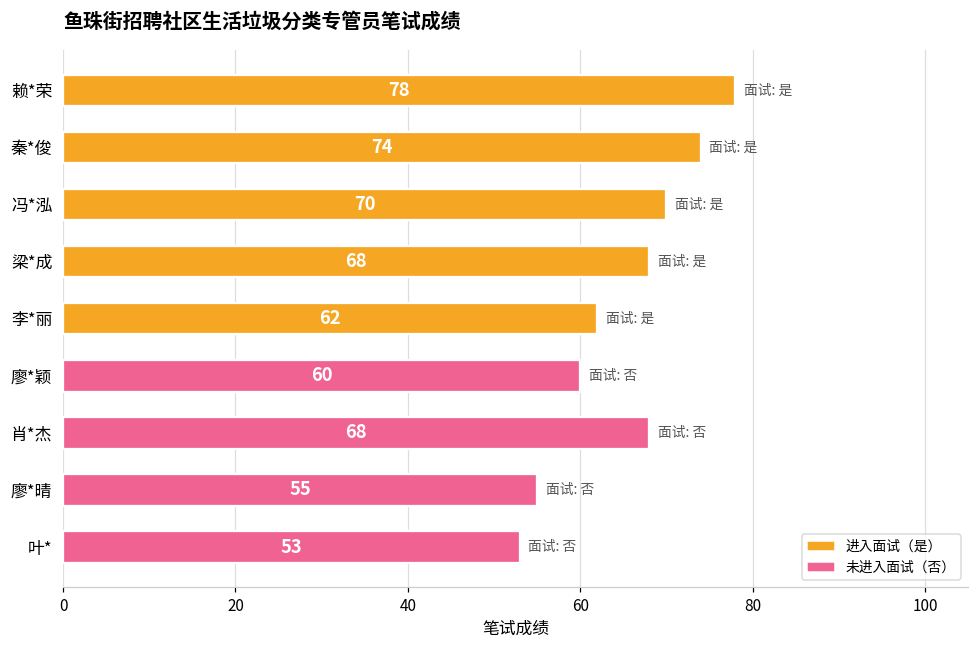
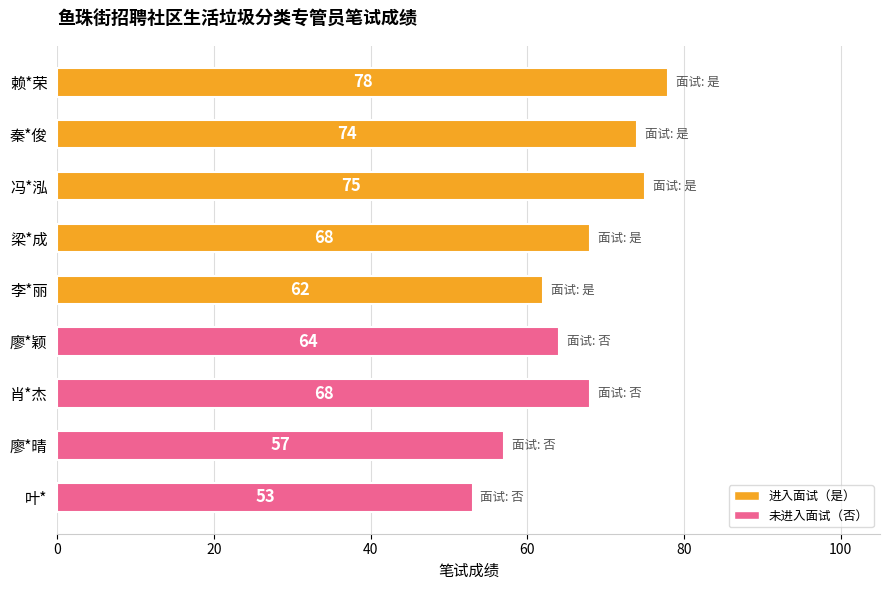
  {
    "赖*荣": 78,
    "秦*俊": 74,
-   "冯*泓": 70,
+   "冯*泓": 75,
    "梁*成": 68,
    "李*丽": 62,
-   "廖*颖": 60,
+   "廖*颖": 64,
    "肖*杰": 68,
-   "廖*晴": 55,
+   "廖*晴": 57,
    "叶*": 53
  }
